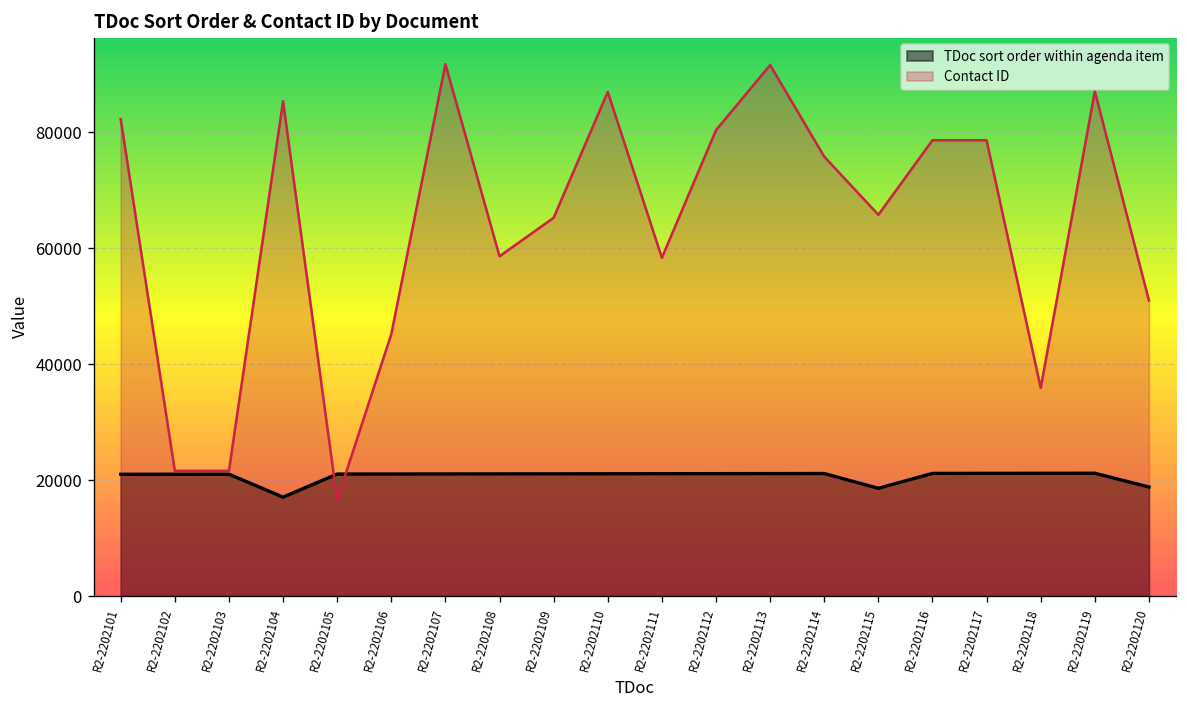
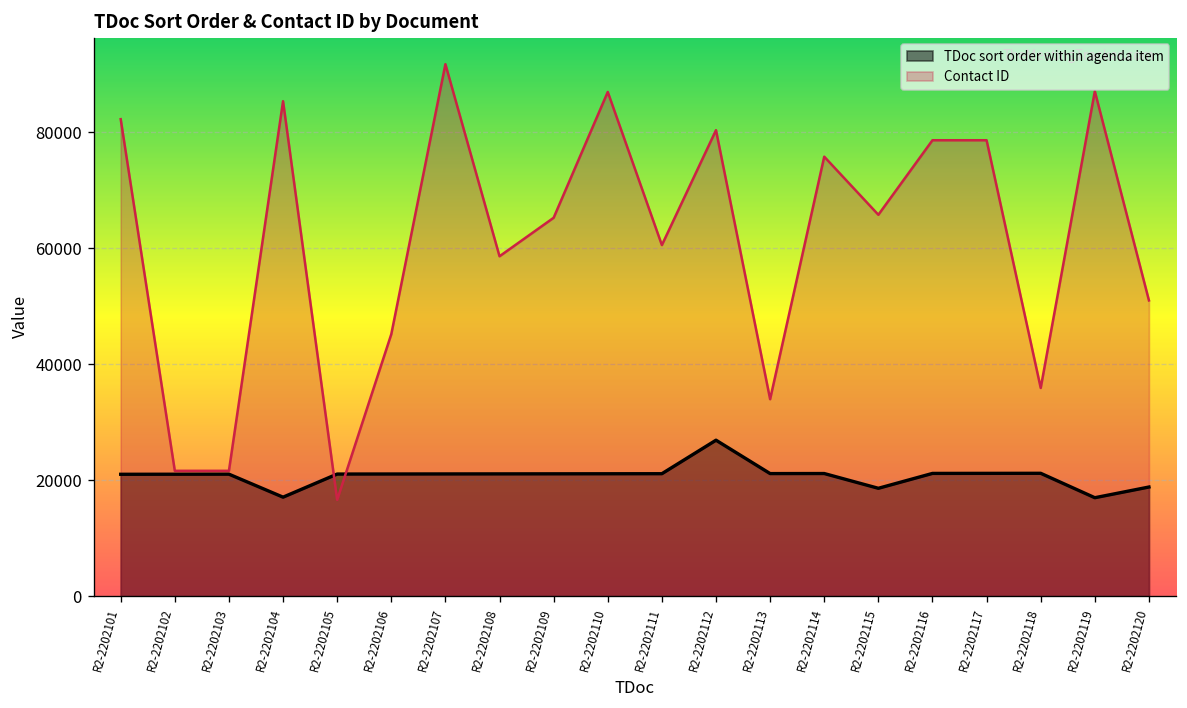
  {
    "TDoc sort order within agenda item": {
      "R2-2202101": 21000,
      "R2-2202102": 21000,
      "R2-2202103": 21000,
      "R2-2202104": 17000,
      "R2-2202105": 21000,
      "R2-2202106": 21000,
      "R2-2202107": 21000,
      "R2-2202108": 21000,
      "R2-2202109": 21000,
      "R2-2202110": 21000,
      "R2-2202111": 21000,
-     "R2-2202112": 21000,
+     "R2-2202112": 27000,
      "R2-2202113": 21000,
      "R2-2202114": 21000,
      "R2-2202115": 19000,
      "R2-2202116": 21000,
      "R2-2202117": 21000,
      "R2-2202118": 21000,
-     "R2-2202119": 21000,
+     "R2-2202119": 17000,
      "R2-2202120": 19000
    },
    "Contact ID": {
      "R2-2202101": 82000,
      "R2-2202102": 22000,
      "R2-2202103": 22000,
      "R2-2202104": 85000,
      "R2-2202105": 17000,
      "R2-2202106": 45000,
      "R2-2202107": 92000,
      "R2-2202108": 59000,
      "R2-2202109": 65000,
      "R2-2202110": 87000,
-     "R2-2202111": 58000,
+     "R2-2202111": 61000,
      "R2-2202112": 80000,
-     "R2-2202113": 92000,
+     "R2-2202113": 34000,
      "R2-2202114": 76000,
      "R2-2202115": 66000,
      "R2-2202116": 79000,
      "R2-2202117": 79000,
      "R2-2202118": 36000,
      "R2-2202119": 87000,
      "R2-2202120": 51000
    }
  }
